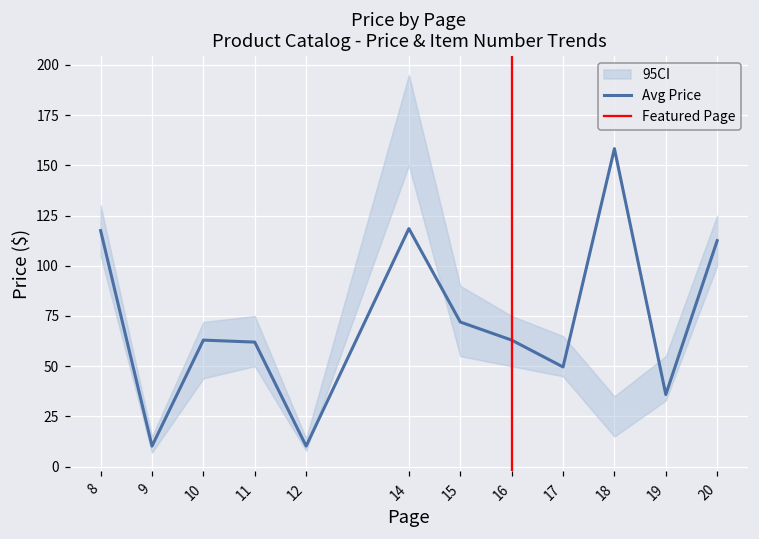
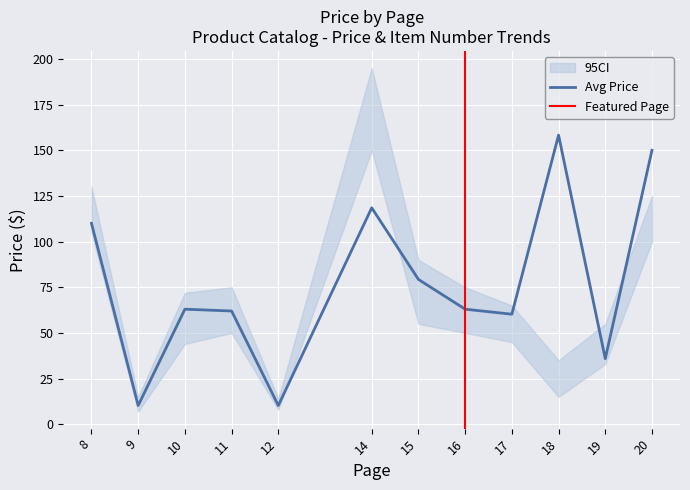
  {
    "Avg Price": {
-     "8": 118,
+     "8": 110,
      "9": 10,
      "10": 63,
      "11": 62,
      "12": 10,
      "14": 119,
-     "15": 72,
+     "15": 79,
      "16": 63,
-     "17": 50,
+     "17": 60,
      "18": 158,
      "19": 36,
-     "20": 113
+     "20": 150
    }
  }
